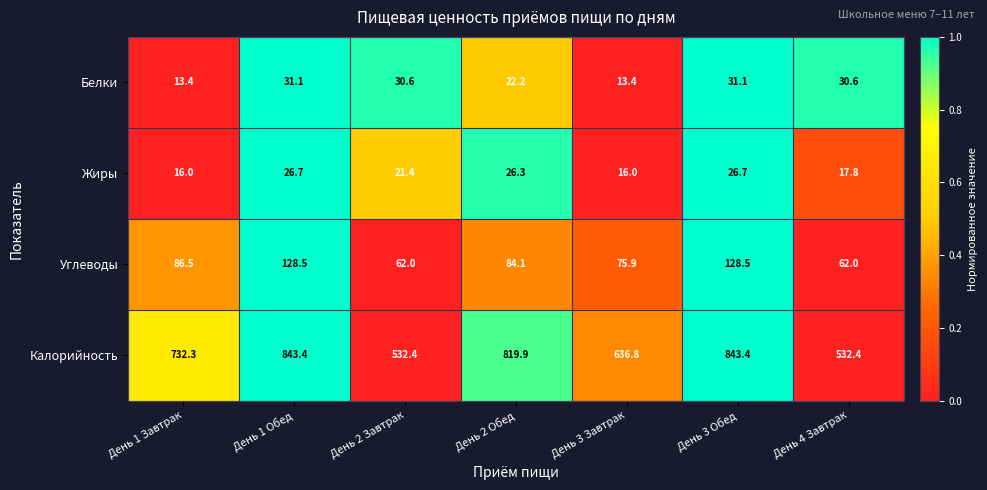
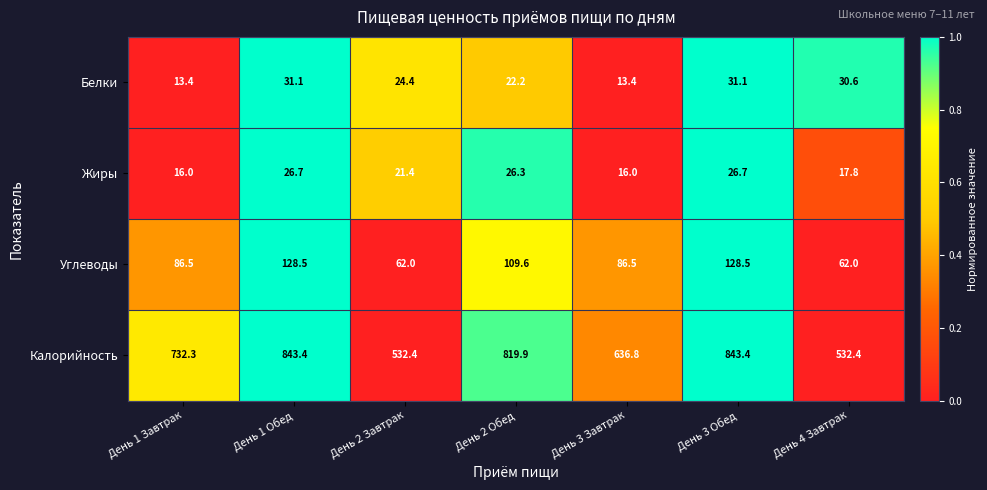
  {
    "Белки": {
      "День 1 Завтрак": 13.4,
      "День 1 Обед": 31.1,
-     "День 2 Завтрак": 30.6,
+     "День 2 Завтрак": 24.4,
      "День 2 Обед": 22.2,
      "День 3 Завтрак": 13.4,
      "День 3 Обед": 31.1,
      "День 4 Завтрак": 30.6
    },
    "Жиры": {
      "День 1 Завтрак": 16.0,
      "День 1 Обед": 26.7,
      "День 2 Завтрак": 21.4,
      "День 2 Обед": 26.3,
      "День 3 Завтрак": 16.0,
      "День 3 Обед": 26.7,
      "День 4 Завтрак": 17.8
    },
    "Углеводы": {
      "День 1 Завтрак": 86.5,
      "День 1 Обед": 128.5,
      "День 2 Завтрак": 62.0,
-     "День 2 Обед": 84.1,
-     "День 3 Завтрак": 75.9,
+     "День 2 Обед": 109.6,
+     "День 3 Завтрак": 86.5,
      "День 3 Обед": 128.5,
      "День 4 Завтрак": 62.0
    },
    "Калорийность": {
      "День 1 Завтрак": 732.3,
      "День 1 Обед": 843.4,
      "День 2 Завтрак": 532.4,
      "День 2 Обед": 819.9,
      "День 3 Завтрак": 636.8,
      "День 3 Обед": 843.4,
      "День 4 Завтрак": 532.4
    }
  }
